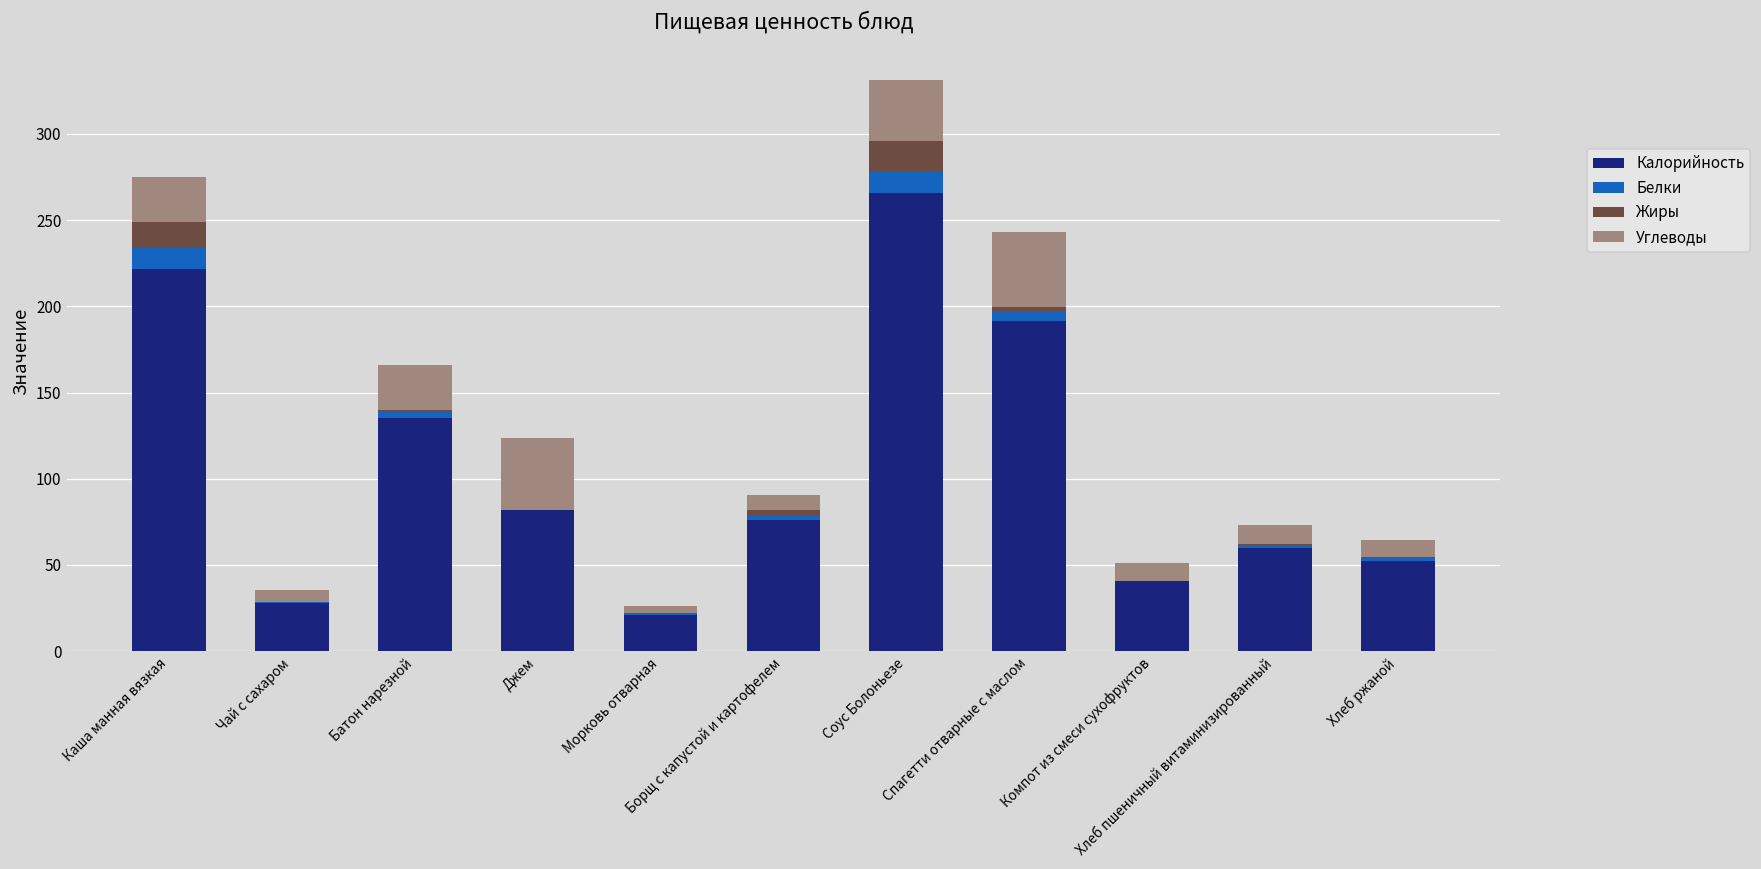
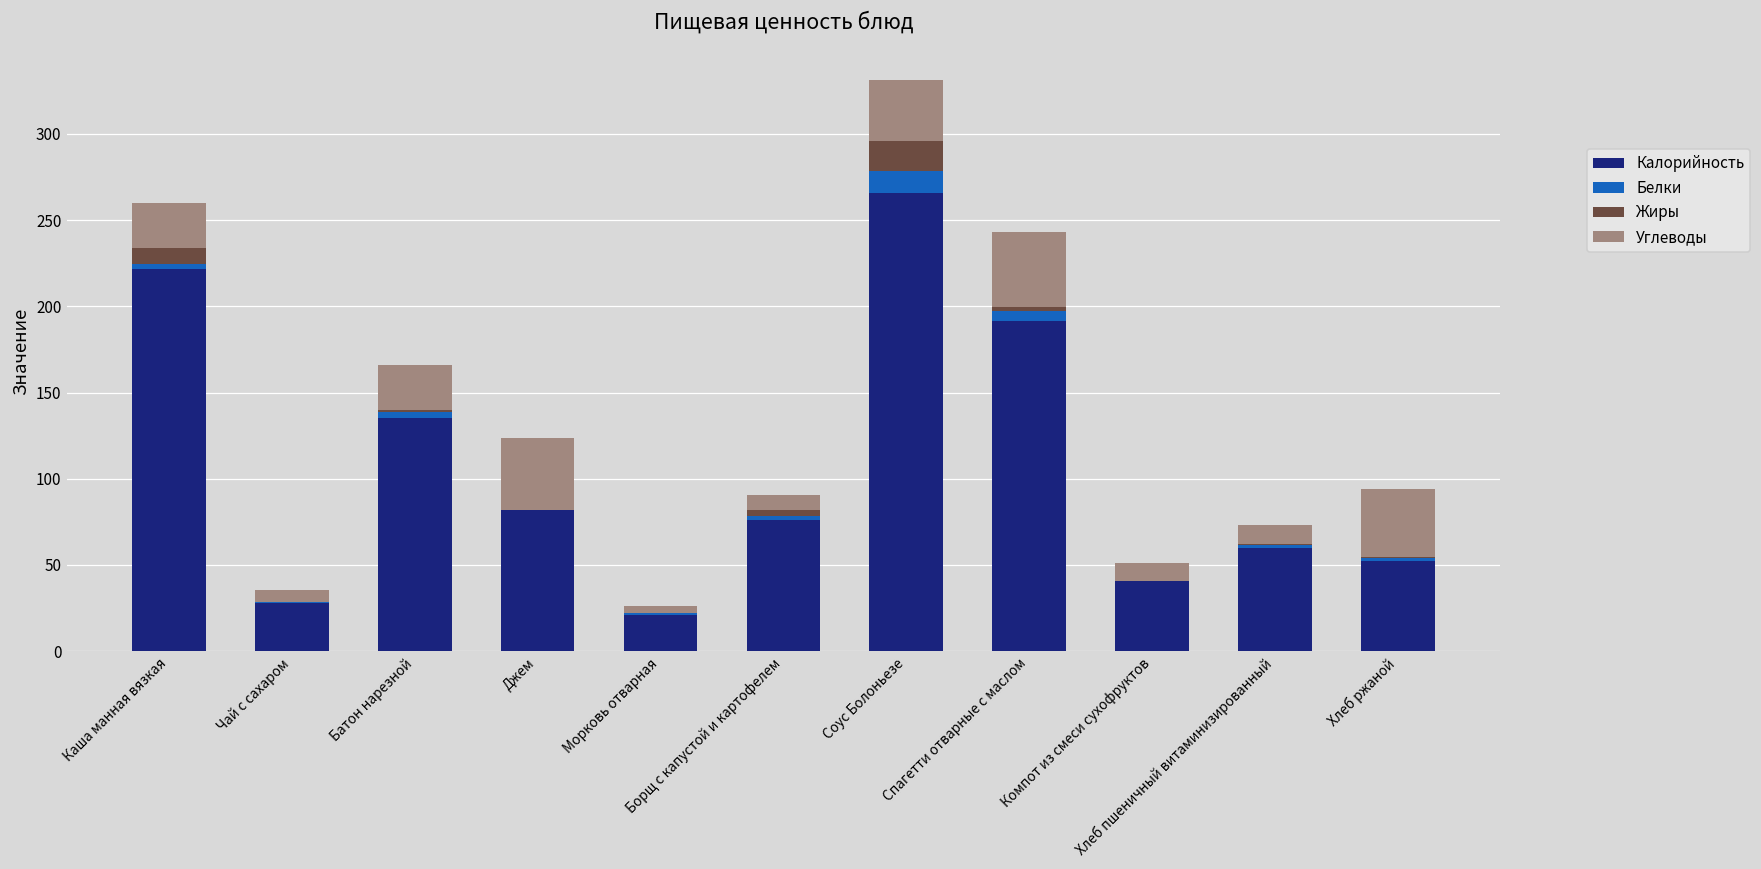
  {
    "Калорийность": {
      "Каша манная вязкая": 222,
      "Чай с сахаром": 28,
      "Батон нарезной": 135,
      "Джем": 82,
      "Морковь отварная": 21,
      "Борщ с капустой и картофелем": 76,
      "Соус Болоньезе": 266,
      "Спагетти отварные с маслом": 191,
      "Компот из смеси сухофруктов": 40,
      "Хлеб пшеничный витаминизированный": 60,
      "Хлеб ржаной": 52
    },
    "Белки": {
-     "Каша манная вязкая": 12,
+     "Каша манная вязкая": 3,
      "Батон нарезной": 4,
      "Джем": 0,
      "Борщ с капустой и картофелем": 2,
      "Соус Болоньезе": 13,
      "Спагетти отварные с маслом": 6,
      "Хлеб пшеничный витаминизированный": 2,
      "Хлеб ржаной": 2
    },
    "Жиры": {
-     "Каша манная вязкая": 15,
+     "Каша манная вязкая": 9,
      "Джем": 0,
      "Борщ с капустой и картофелем": 4,
      "Соус Болоньезе": 18,
      "Спагетти отварные с маслом": 3,
      "Компот из смеси сухофруктов": 0
    },
    "Углеводы": {
      "Каша манная вязкая": 27,
      "Чай с сахаром": 7,
      "Батон нарезной": 26,
      "Джем": 42,
      "Морковь отварная": 4,
      "Борщ с капустой и картофелем": 9,
      "Соус Болоньезе": 35,
      "Спагетти отварные с маслом": 44,
      "Компот из смеси сухофруктов": 11,
      "Хлеб пшеничный витаминизированный": 11,
-     "Хлеб ржаной": 10
+     "Хлеб ржаной": 40
    }
  }
